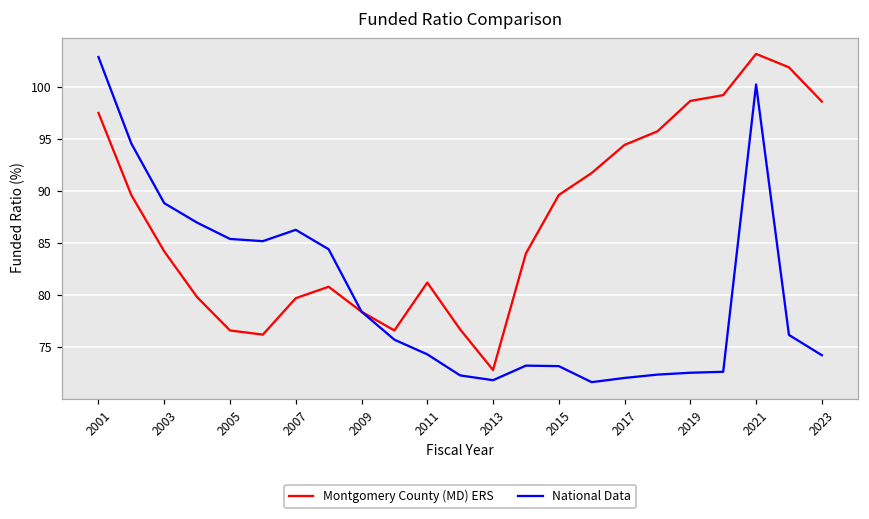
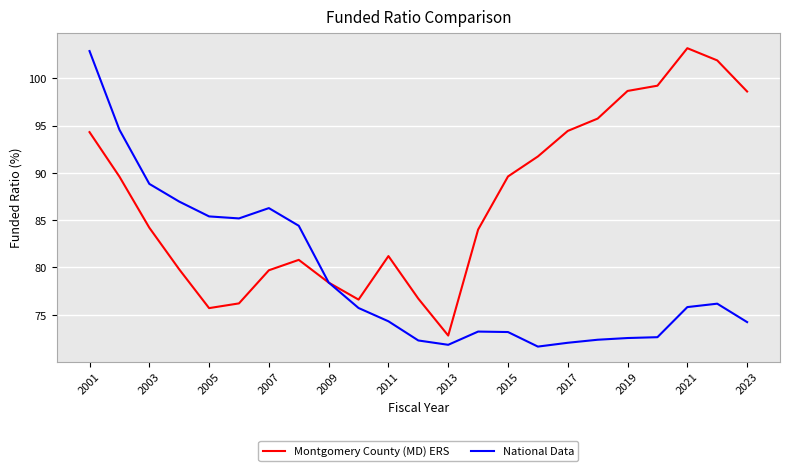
  {
    "Montgomery County (MD) ERS": {
-     "2001": 98,
+     "2001": 94,
      "2003": 84,
-     "2005": 77,
+     "2005": 76,
      "2007": 80,
      "2011": 81,
      "2013": 73,
      "2015": 90,
      "2017": 94,
      "2019": 99,
      "2021": 103,
      "2023": 99
    },
    "National Data": {
      "2001": 103,
      "2003": 89,
      "2005": 85,
      "2007": 86,
      "2011": 74,
      "2013": 72,
      "2015": 73,
      "2017": 72,
      "2019": 73,
-     "2021": 100,
+     "2021": 76,
      "2023": 74
    }
  }
